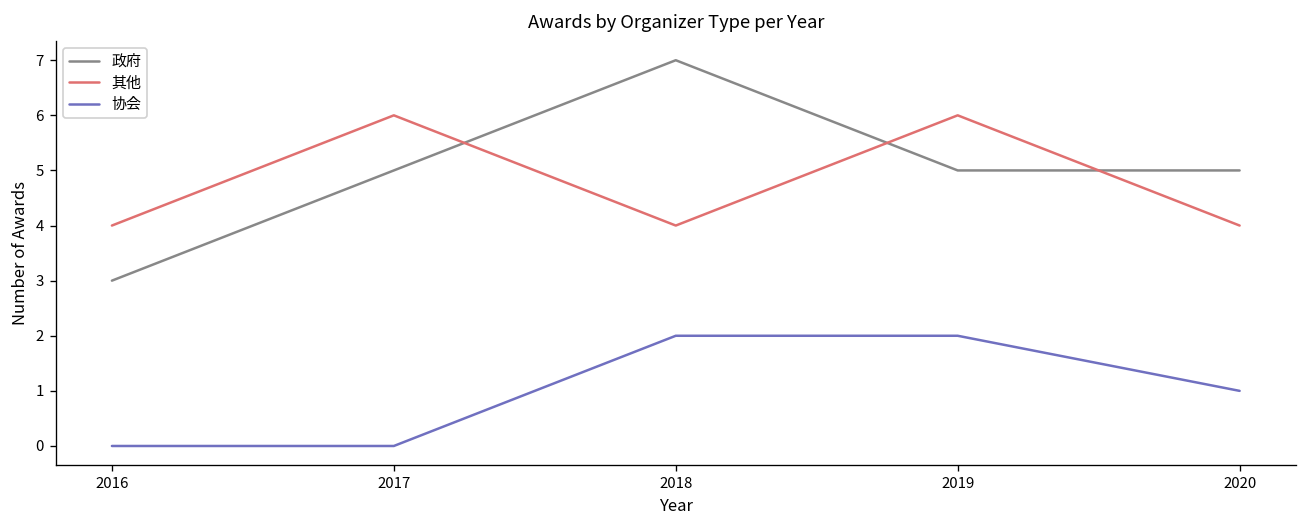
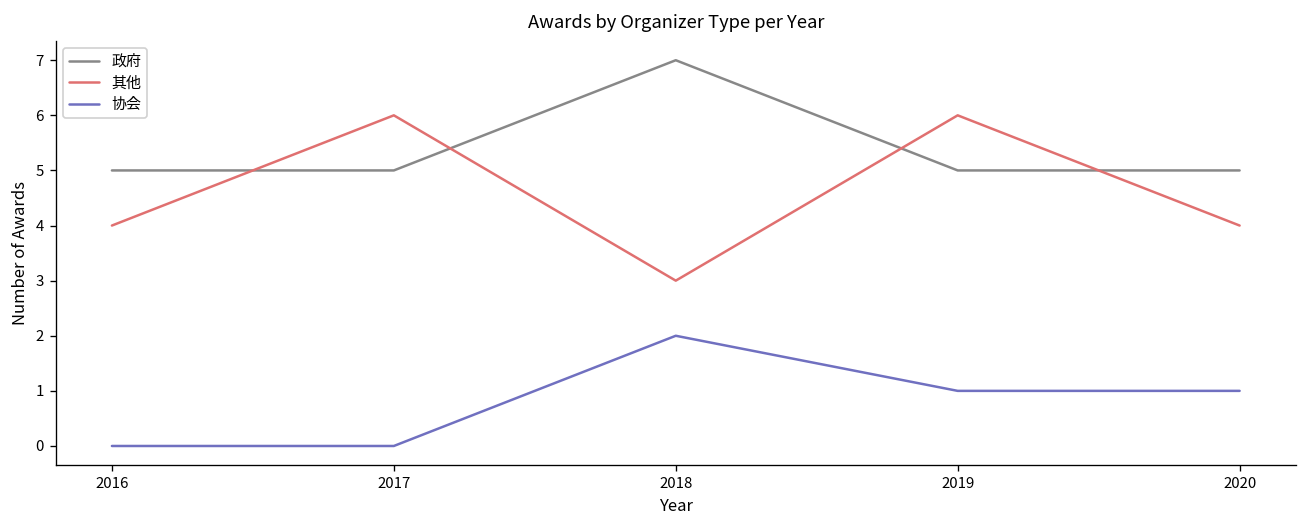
  {
    "政府": {
-     "2016": 3,
+     "2016": 5,
      "2017": 5,
      "2018": 7,
      "2019": 5,
      "2020": 5
    },
    "其他": {
      "2016": 4,
      "2017": 6,
-     "2018": 4,
+     "2018": 3,
      "2019": 6,
      "2020": 4
    },
    "协会": {
      "2016": 0,
      "2017": 0,
      "2018": 2,
-     "2019": 2,
+     "2019": 1,
      "2020": 1
    }
  }
